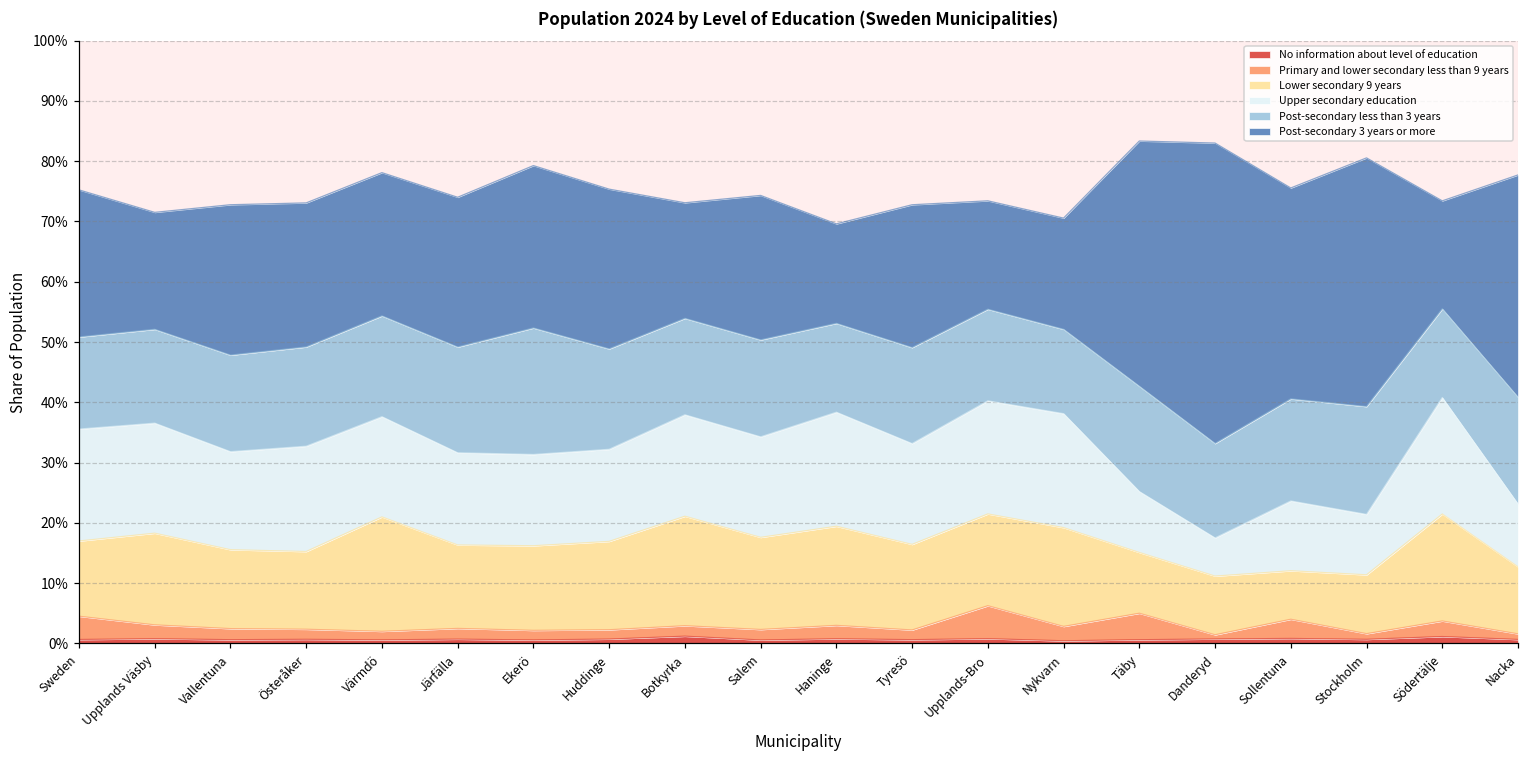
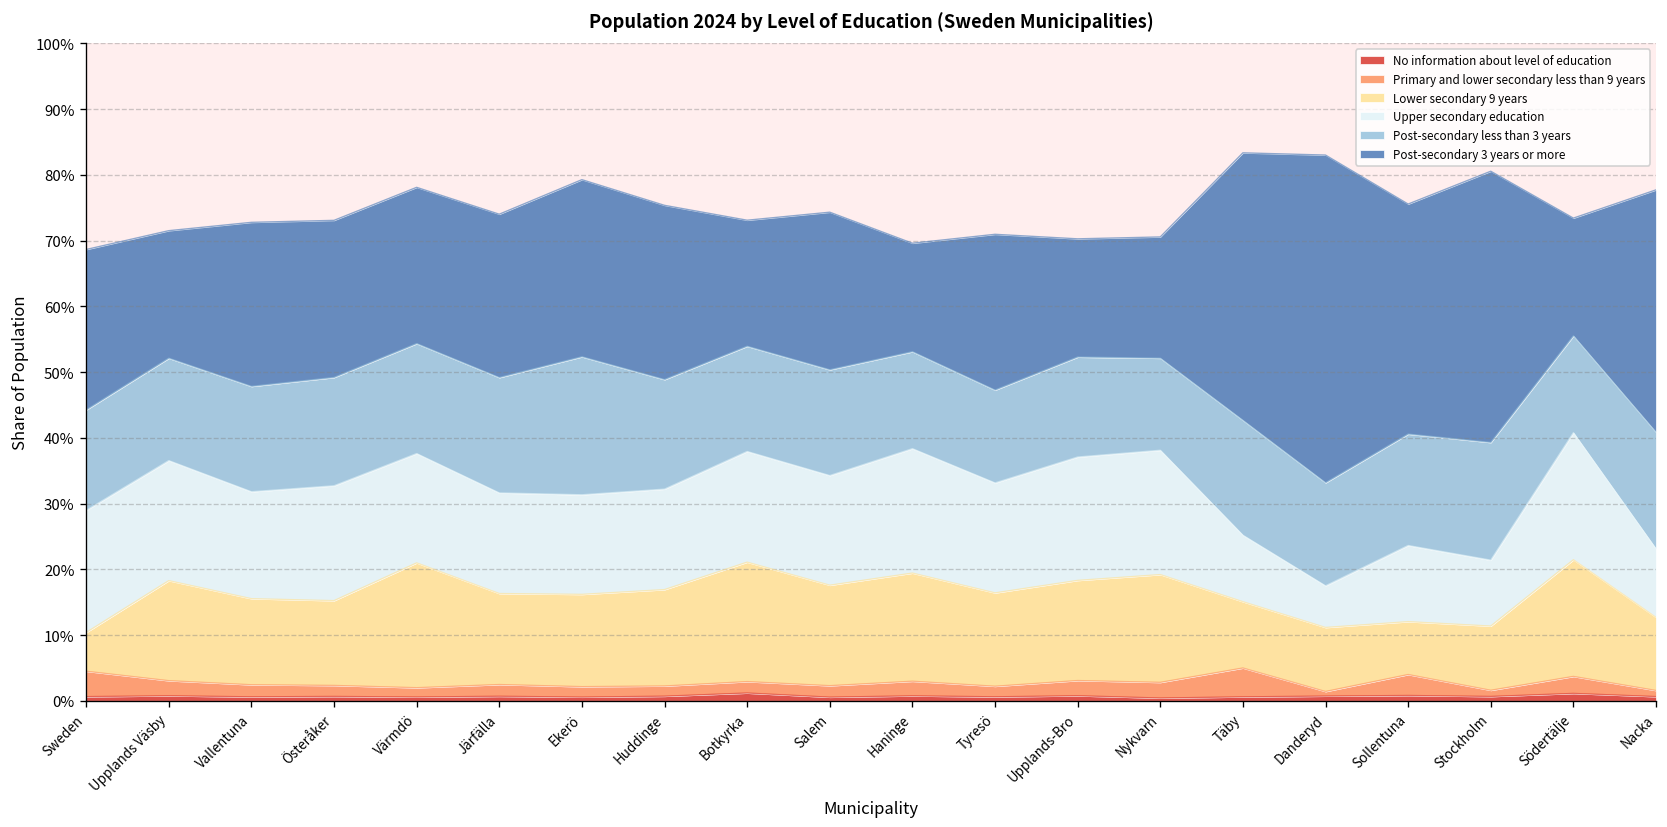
  {
    "No information about level of education": {
      "Sweden": "1%",
      "Upplands Väsby": "1%",
      "Vallentuna": "1%",
      "Österåker": "1%",
      "Värmdö": "1%",
      "Järfälla": "1%",
      "Ekerö": "1%",
      "Huddinge": "1%",
      "Botkyrka": "1%",
      "Salem": "1%",
      "Haninge": "1%",
      "Tyresö": "1%",
      "Upplands-Bro": "1%",
      "Nykvarn": "0%",
      "Täby": "1%",
      "Danderyd": "1%",
      "Sollentuna": "1%",
      "Stockholm": "1%",
      "Södertälje": "1%",
      "Nacka": "1%"
    },
    "Primary and lower secondary less than 9 years": {
      "Sweden": "4%",
      "Upplands Väsby": "2%",
      "Vallentuna": "2%",
      "Österåker": "2%",
      "Värmdö": "1%",
      "Järfälla": "2%",
      "Ekerö": "2%",
      "Huddinge": "2%",
      "Botkyrka": "2%",
      "Salem": "2%",
      "Haninge": "2%",
      "Tyresö": "2%",
-     "Upplands-Bro": "5%",
+     "Upplands-Bro": "2%",
      "Nykvarn": "2%",
      "Täby": "4%",
      "Danderyd": "1%",
      "Sollentuna": "3%",
      "Stockholm": "1%",
      "Södertälje": "3%",
      "Nacka": "1%"
    },
    "Lower secondary 9 years": {
-     "Sweden": "12%",
+     "Sweden": "6%",
      "Upplands Väsby": "15%",
      "Vallentuna": "13%",
      "Österåker": "13%",
      "Värmdö": "19%",
      "Järfälla": "14%",
      "Ekerö": "14%",
      "Huddinge": "15%",
      "Botkyrka": "18%",
      "Salem": "15%",
      "Haninge": "16%",
      "Tyresö": "14%",
      "Upplands-Bro": "15%",
      "Nykvarn": "16%",
      "Täby": "10%",
      "Danderyd": "10%",
      "Sollentuna": "8%",
      "Stockholm": "10%",
      "Södertälje": "18%",
      "Nacka": "11%"
    },
    "Upper secondary education": {
      "Sweden": "19%",
      "Upplands Väsby": "18%",
      "Vallentuna": "16%",
      "Österåker": "17%",
      "Värmdö": "17%",
      "Järfälla": "15%",
      "Ekerö": "15%",
      "Huddinge": "15%",
      "Botkyrka": "17%",
      "Salem": "17%",
      "Haninge": "19%",
      "Tyresö": "17%",
      "Upplands-Bro": "19%",
      "Nykvarn": "19%",
      "Täby": "10%",
      "Danderyd": "6%",
      "Sollentuna": "12%",
      "Stockholm": "10%",
      "Södertälje": "19%",
      "Nacka": "10%"
    },
    "Post-secondary less than 3 years": {
      "Sweden": "15%",
      "Upplands Väsby": "16%",
      "Vallentuna": "16%",
      "Österåker": "16%",
      "Värmdö": "17%",
      "Järfälla": "18%",
      "Ekerö": "21%",
      "Huddinge": "17%",
      "Botkyrka": "16%",
      "Salem": "16%",
      "Haninge": "15%",
-     "Tyresö": "16%",
+     "Tyresö": "14%",
      "Upplands-Bro": "15%",
      "Nykvarn": "14%",
      "Täby": "17%",
      "Danderyd": "16%",
      "Sollentuna": "17%",
      "Stockholm": "18%",
      "Södertälje": "15%",
      "Nacka": "18%"
    },
    "Post-secondary 3 years or more": {
      "Sweden": "24%",
      "Upplands Väsby": "19%",
      "Vallentuna": "25%",
      "Österåker": "24%",
      "Värmdö": "24%",
      "Järfälla": "25%",
      "Ekerö": "27%",
      "Huddinge": "27%",
      "Botkyrka": "19%",
      "Salem": "24%",
      "Haninge": "17%",
      "Tyresö": "24%",
      "Upplands-Bro": "18%",
      "Nykvarn": "18%",
      "Täby": "41%",
      "Danderyd": "50%",
      "Sollentuna": "35%",
      "Stockholm": "41%",
      "Södertälje": "18%",
      "Nacka": "37%"
    }
  }
